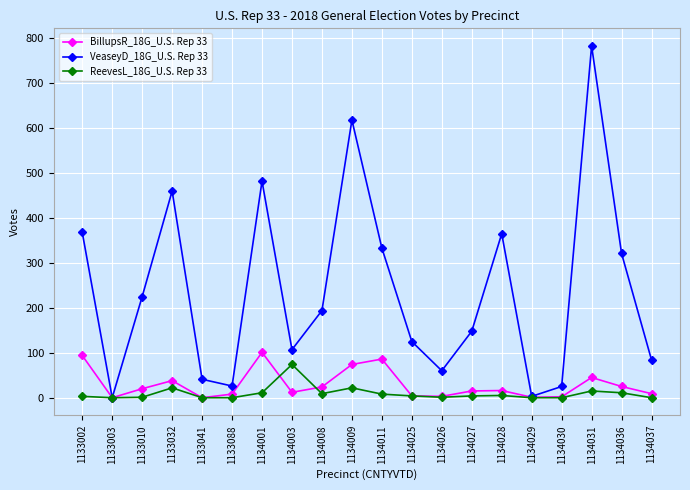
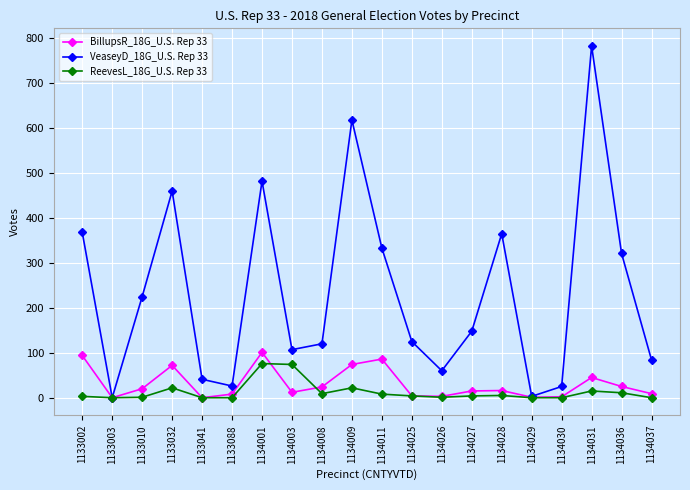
  {
    "BillupsR_18G_U.S. Rep 33": {
      "1133002": 90,
      "1133010": 20,
-     "1133032": 40,
+     "1133032": 70,
      "1133088": 10,
      "1134001": 100,
      "1134003": 10,
      "1134008": 20,
      "1134009": 70,
      "1134011": 90,
      "1134027": 20,
      "1134028": 20,
      "1134031": 50,
      "1134036": 30,
      "1134037": 10
    },
    "VeaseyD_18G_U.S. Rep 33": {
      "1133002": 370,
      "1133010": 230,
      "1133032": 460,
      "1133041": 40,
      "1133088": 30,
      "1134001": 480,
      "1134003": 110,
-     "1134008": 190,
+     "1134008": 120,
      "1134009": 620,
      "1134011": 330,
      "1134025": 130,
      "1134026": 60,
      "1134027": 150,
      "1134028": 370,
      "1134030": 30,
      "1134031": 780,
      "1134036": 320,
      "1134037": 80
    },
    "ReevesL_18G_U.S. Rep 33": {
      "1133002": 0,
      "1133010": 0,
      "1133032": 20,
      "1133088": 0,
-     "1134001": 10,
+     "1134001": 80,
      "1134003": 70,
      "1134008": 10,
      "1134009": 20,
      "1134011": 10,
      "1134027": 0,
      "1134028": 10,
      "1134031": 20,
      "1134036": 10,
      "1134037": 0
    }
  }
